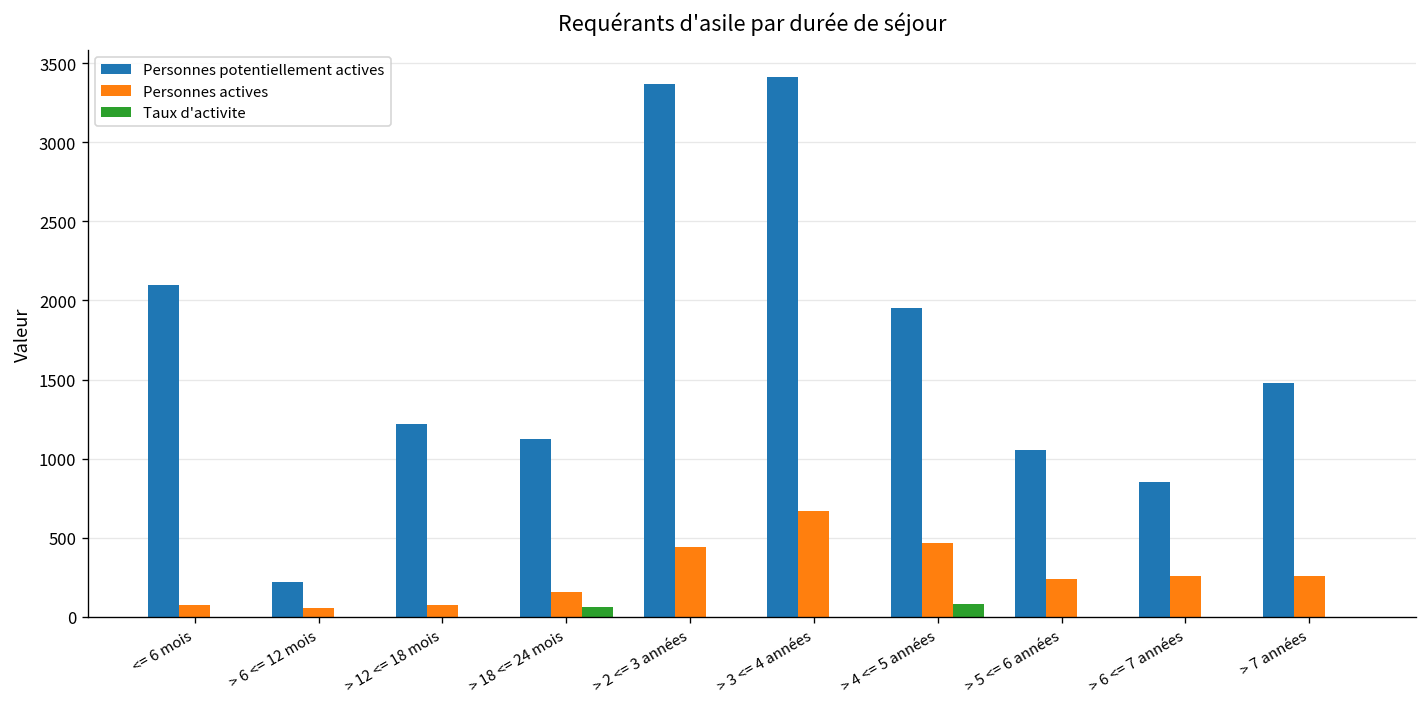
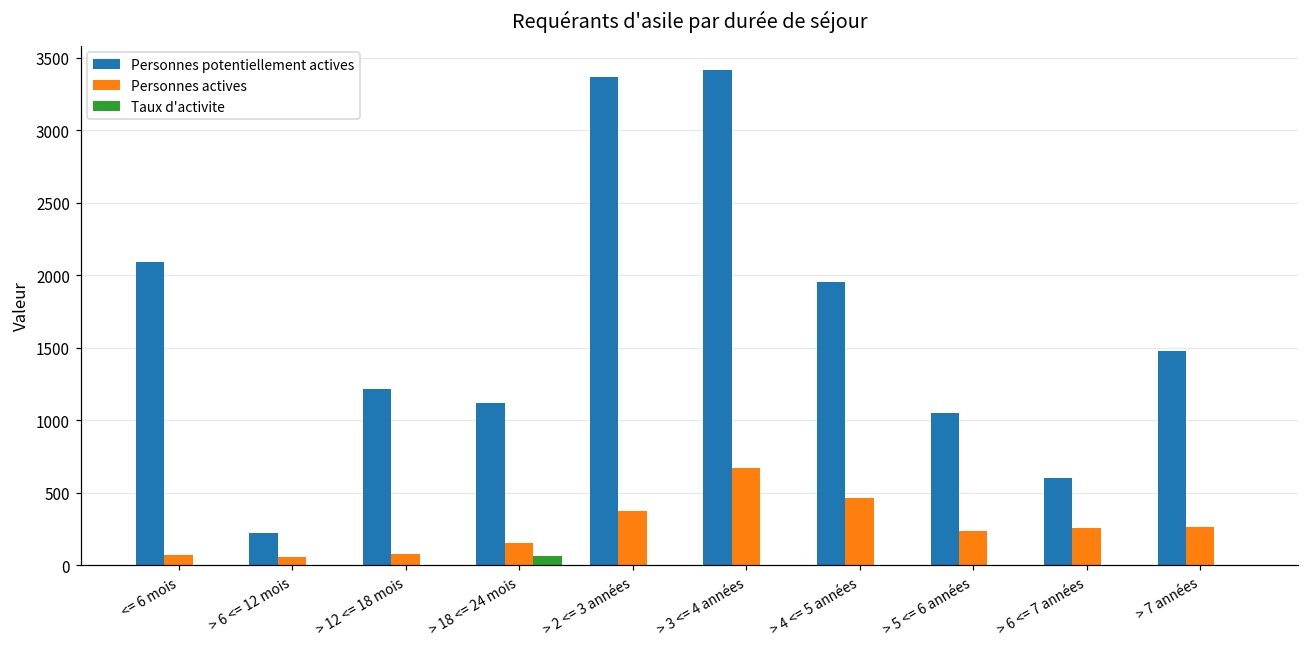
  {
    "Personnes potentiellement actives": {
      "<= 6 mois": 2100,
      "> 6 <= 12 mois": 220,
      "> 12 <= 18 mois": 1220,
      "> 18 <= 24 mois": 1120,
      "> 2 <= 3 années": 3370,
      "> 3 <= 4 années": 3410,
      "> 4 <= 5 années": 1950,
      "> 5 <= 6 années": 1050,
-     "> 6 <= 7 années": 860,
+     "> 6 <= 7 années": 600,
      "> 7 années": 1480
    },
    "Personnes actives": {
      "<= 6 mois": 70,
      "> 6 <= 12 mois": 60,
      "> 12 <= 18 mois": 80,
      "> 18 <= 24 mois": 150,
-     "> 2 <= 3 années": 440,
+     "> 2 <= 3 années": 370,
      "> 3 <= 4 années": 670,
      "> 4 <= 5 années": 470,
      "> 5 <= 6 années": 240,
      "> 6 <= 7 années": 260,
      "> 7 années": 260
    },
    "Taux d'activite": {
      "> 18 <= 24 mois": 60,
-     "> 4 <= 5 années": 80
+     "> 4 <= 5 années": 0
    }
  }
